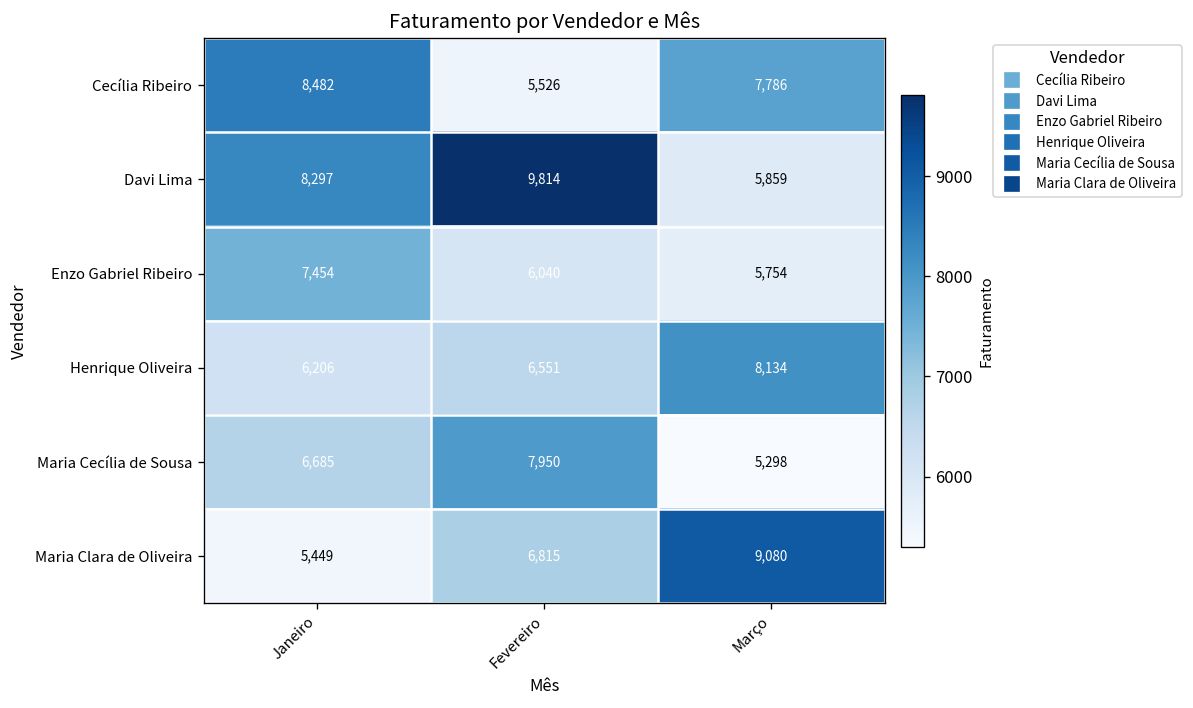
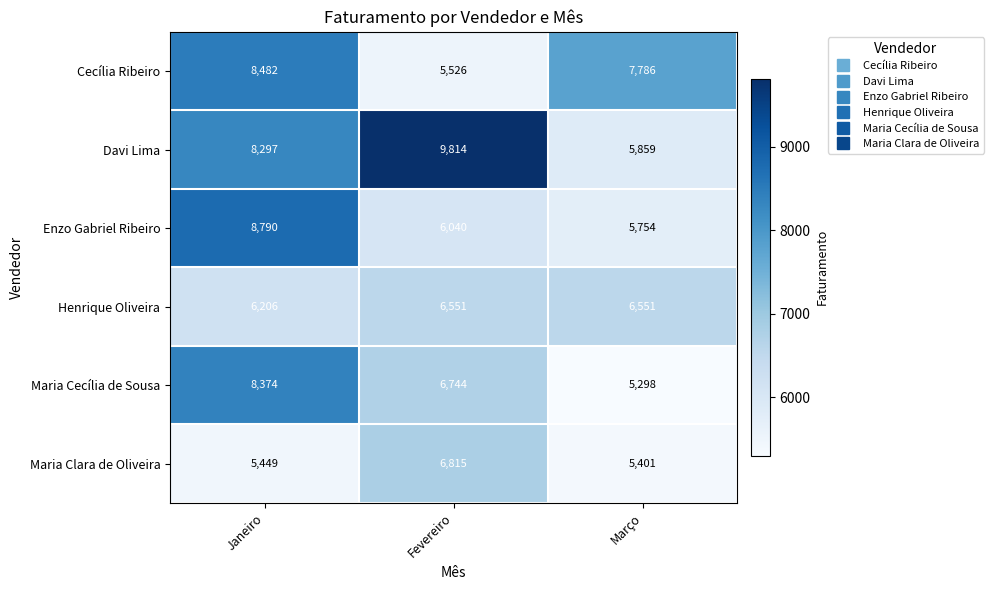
  {
    "Cecília Ribeiro": {
      "Janeiro": "8,482",
      "Fevereiro": "5,526",
      "Março": "7,786"
    },
    "Davi Lima": {
      "Janeiro": "8,297",
      "Fevereiro": "9,814",
      "Março": "5,859"
    },
    "Enzo Gabriel Ribeiro": {
-     "Janeiro": "7,454",
+     "Janeiro": "8,790",
      "Março": "5,754"
    },
    "Henrique Oliveira": {
      "Janeiro": "6,206",
      "Fevereiro": "6,551",
-     "Março": "8,134"
+     "Março": "6,551"
    },
    "Maria Cecília de Sousa": {
-     "Janeiro": "6,685",
-     "Fevereiro": "7,950",
+     "Janeiro": "8,374",
+     "Fevereiro": "6,744",
      "Março": "5,298"
    },
    "Maria Clara de Oliveira": {
      "Janeiro": "5,449",
      "Fevereiro": "6,815",
-     "Março": "9,080"
+     "Março": "5,401"
    }
  }
